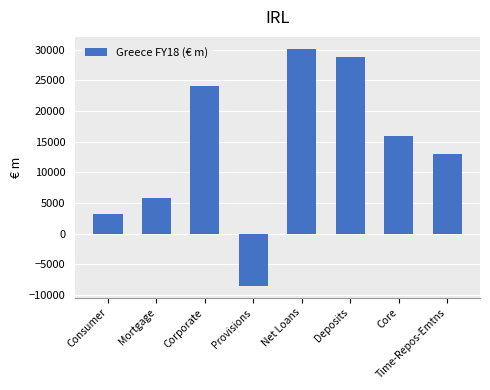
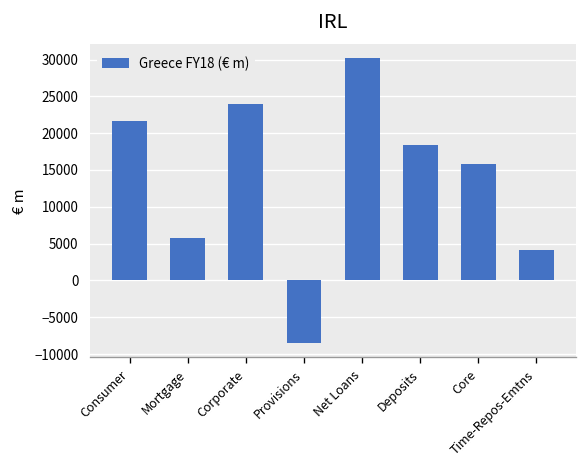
  {
-   "Consumer": 3000,
+   "Consumer": 22000,
    "Mortgage": 6000,
    "Corporate": 24000,
    "Provisions": -9000,
    "Net Loans": 30000,
-   "Deposits": 29000,
+   "Deposits": 18000,
    "Core": 16000,
-   "Time-Repos-Emtns": 13000
+   "Time-Repos-Emtns": 4000
  }
